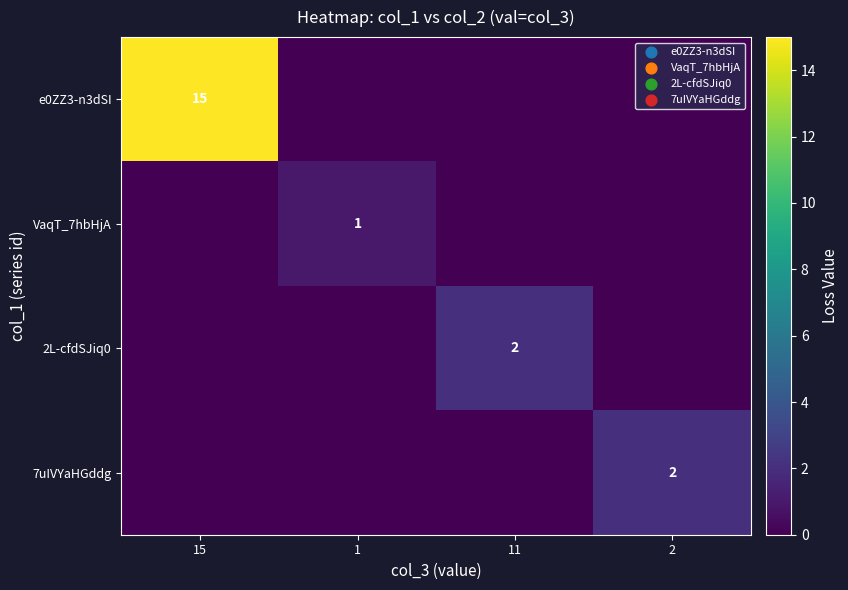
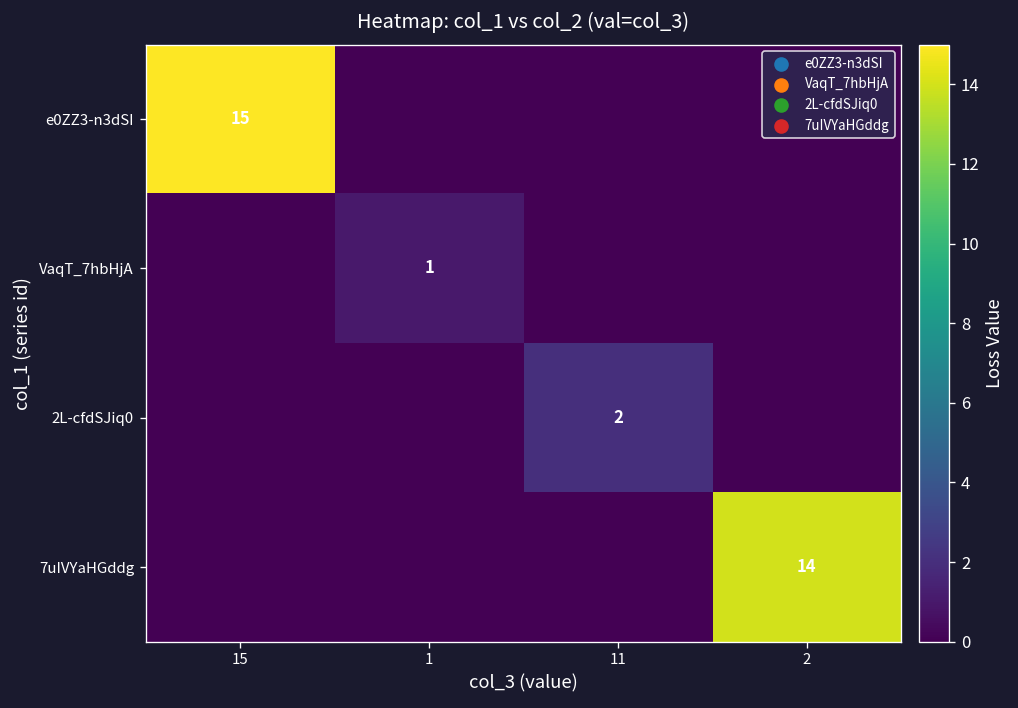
  {
    "e0ZZ3-n3dSI": {
      "15": 15
    },
    "VaqT_7hbHjA": {
      "1": 1
    },
    "2L-cfdSJiq0": {
      "11": 2
    },
    "7uIVYaHGddg": {
-     "2": 2
+     "2": 14
    }
  }
